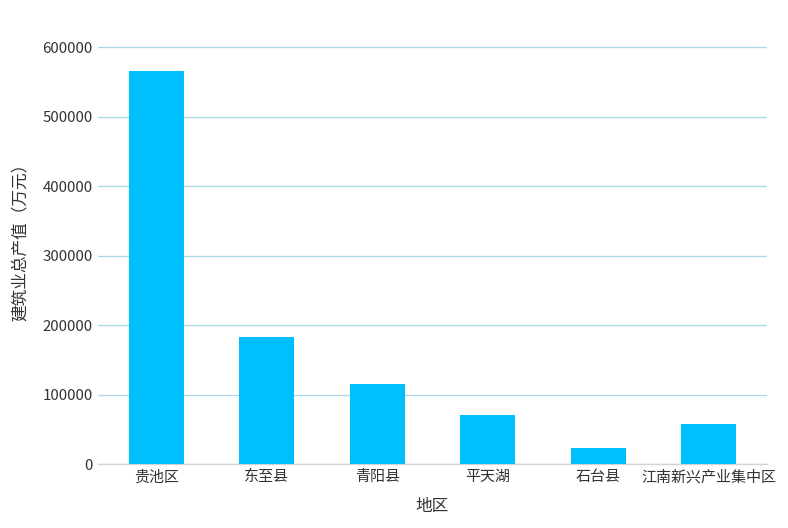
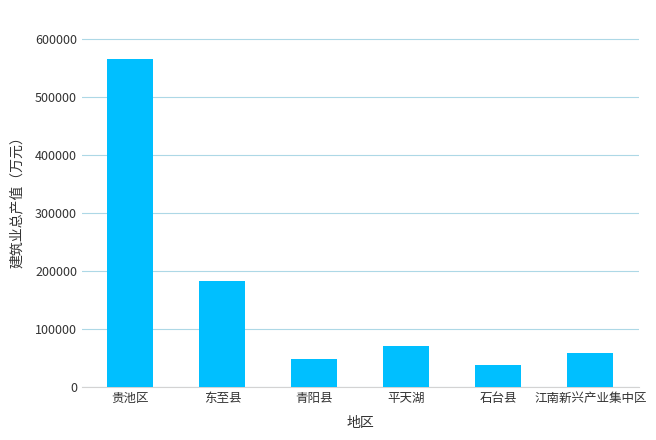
  {
    "贵池区": 570000,
    "东至县": 180000,
-   "青阳县": 120000,
+   "青阳县": 50000,
    "平天湖": 70000,
-   "石台县": 20000,
+   "石台县": 40000,
    "江南新兴产业集中区": 60000
  }
